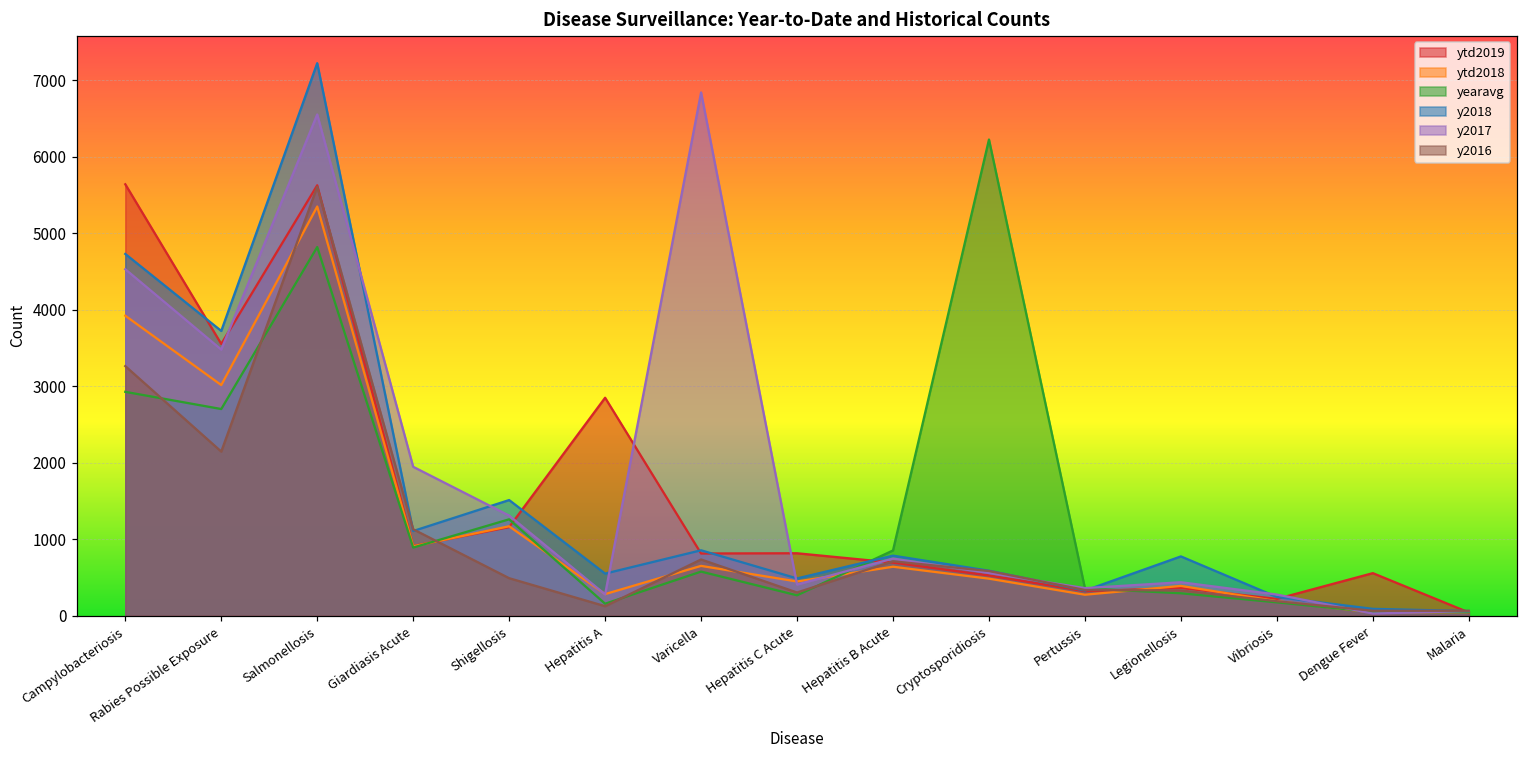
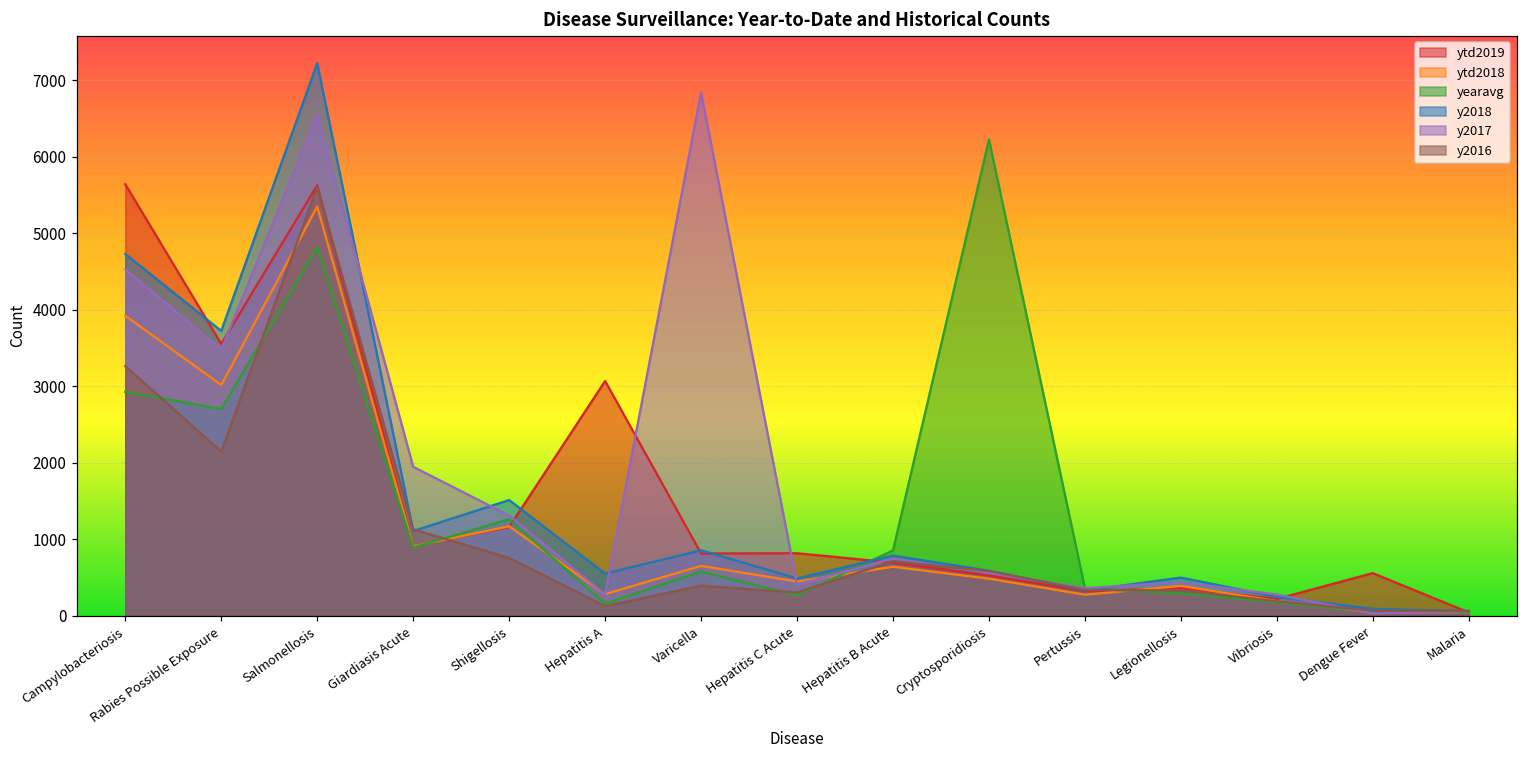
  {
    "ytd2019": {
      "Campylobacteriosis": 5600,
      "Rabies Possible Exposure": 3600,
-     "Hepatitis A": 2800,
+     "Hepatitis A": 3100,
      "Varicella": 800,
      "Hepatitis C Acute": 800,
      "Dengue Fever": 600
    },
    "ytd2018": {
      "Campylobacteriosis": 3900,
      "Rabies Possible Exposure": 3000,
      "Salmonellosis": 5300,
      "Varicella": 600,
      "Hepatitis C Acute": 400,
      "Hepatitis B Acute": 600,
      "Cryptosporidiosis": 500,
      "Pertussis": 300
    },
    "yearavg": {
      "Campylobacteriosis": 2900,
      "Rabies Possible Exposure": 2700,
      "Salmonellosis": 4800,
      "Shigellosis": 1300,
      "Varicella": 600,
      "Hepatitis C Acute": 300,
      "Hepatitis B Acute": 900,
      "Cryptosporidiosis": 6200
    },
    "y2018": {
      "Campylobacteriosis": 4700,
      "Rabies Possible Exposure": 3700,
      "Salmonellosis": 7200,
      "Shigellosis": 1500,
      "Hepatitis A": 500,
      "Varicella": 900,
      "Hepatitis C Acute": 500,
      "Hepatitis B Acute": 800,
-     "Legionellosis": 800
+     "Legionellosis": 500
    },
    "y2017": {
      "Campylobacteriosis": 4500,
      "Rabies Possible Exposure": 3500,
      "Salmonellosis": 6600,
      "Giardiasis Acute": 1900,
      "Shigellosis": 1300,
      "Varicella": 6800,
      "Hepatitis C Acute": 400,
      "Legionellosis": 400
    },
    "y2016": {
      "Campylobacteriosis": 3300,
      "Rabies Possible Exposure": 2100,
-     "Shigellosis": 500,
-     "Varicella": 700,
+     "Shigellosis": 800,
+     "Varicella": 400,
      "Hepatitis C Acute": 300
    }
  }
